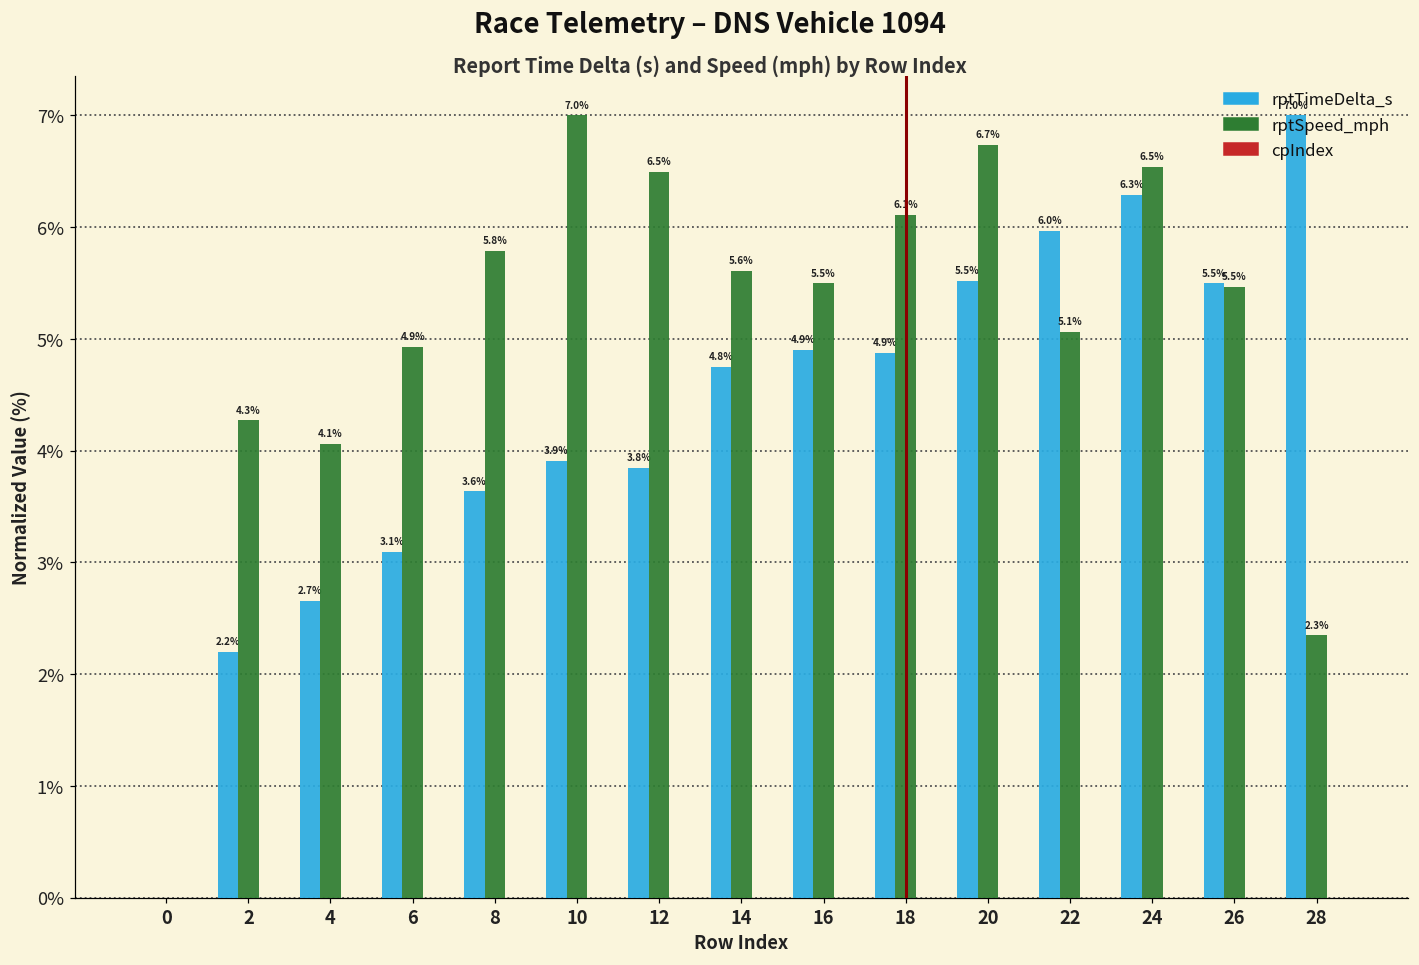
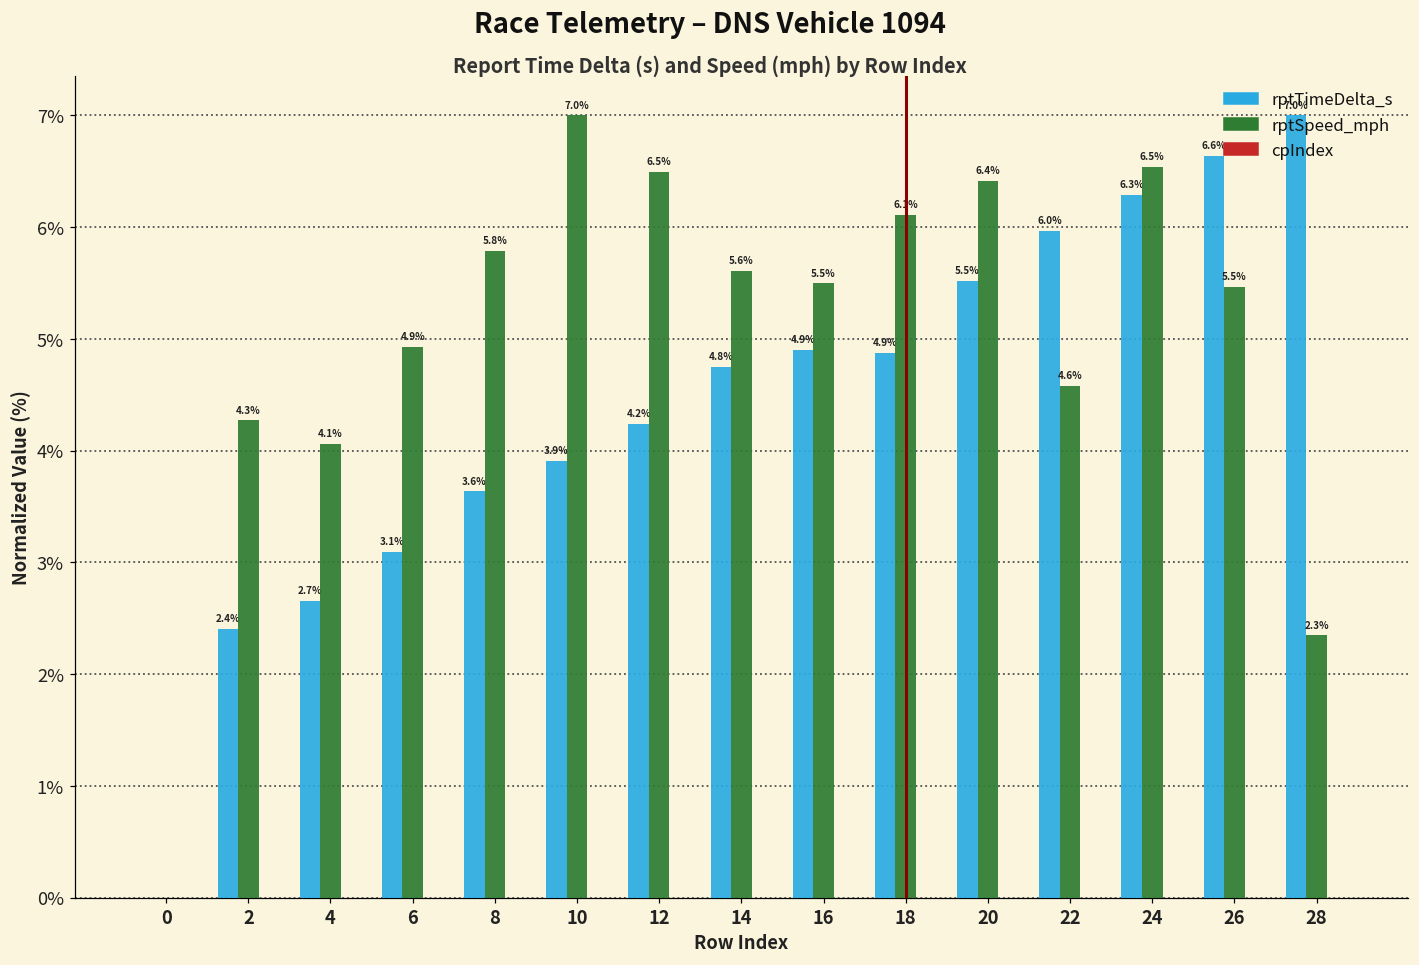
  {
    "rptTimeDelta_s": {
-     "2": "2.2%",
+     "2": "2.4%",
      "4": "2.7%",
      "6": "3.1%",
      "8": "3.6%",
      "10": "3.9%",
-     "12": "3.8%",
+     "12": "4.2%",
      "14": "4.8%",
      "16": "4.9%",
      "18": "4.9%",
      "20": "5.5%",
      "22": "6.0%",
      "24": "6.3%",
-     "26": "5.5%",
+     "26": "6.6%",
      "28": "7.0%"
    },
    "rptSpeed_mph": {
      "2": "4.3%",
      "4": "4.1%",
      "6": "4.9%",
      "8": "5.8%",
      "10": "7.0%",
      "12": "6.5%",
      "14": "5.6%",
      "16": "5.5%",
      "18": "6.1%",
-     "20": "6.7%",
-     "22": "5.1%",
+     "20": "6.4%",
+     "22": "4.6%",
      "24": "6.5%",
      "26": "5.5%",
      "28": "2.3%"
    },
    "cpIndex": {
      "0": "0.00%",
      "2": "0.00%",
      "4": "0.00%",
      "6": "0.00%",
      "8": "0.00%",
      "10": "0.00%",
      "12": "0.00%",
      "14": "0.00%",
      "16": "0.00%",
      "18": "0.00%",
      "20": "0.00%",
      "22": "0.00%",
      "24": "0.00%",
      "26": "0.00%",
      "28": "0.00%"
    }
  }
